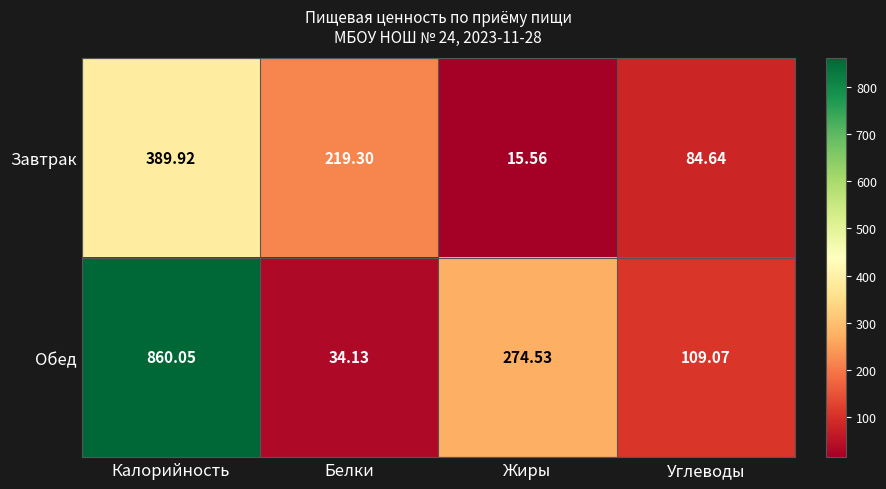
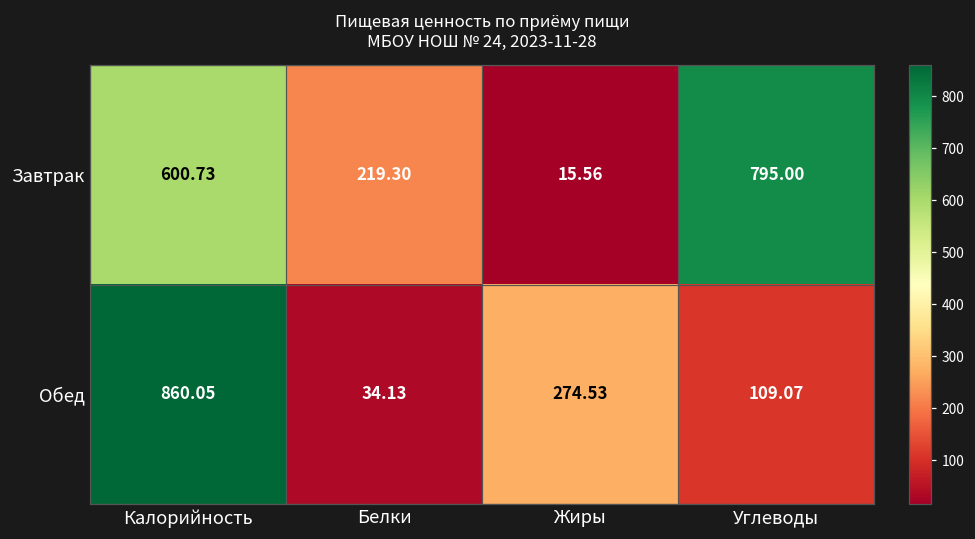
  {
    "Завтрак": {
-     "Калорийность": 389.92,
+     "Калорийность": 600.73,
      "Белки": 219.30,
      "Жиры": 15.56,
-     "Углеводы": 84.64
+     "Углеводы": 795.00
    },
    "Обед": {
      "Калорийность": 860.05,
      "Белки": 34.13,
      "Жиры": 274.53,
      "Углеводы": 109.07
    }
  }
